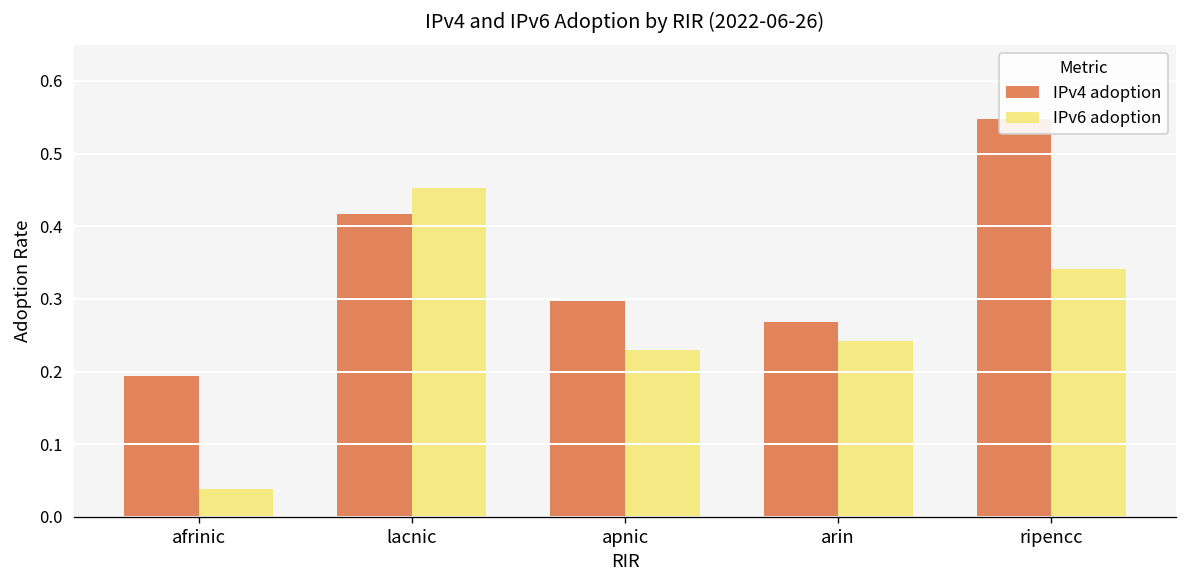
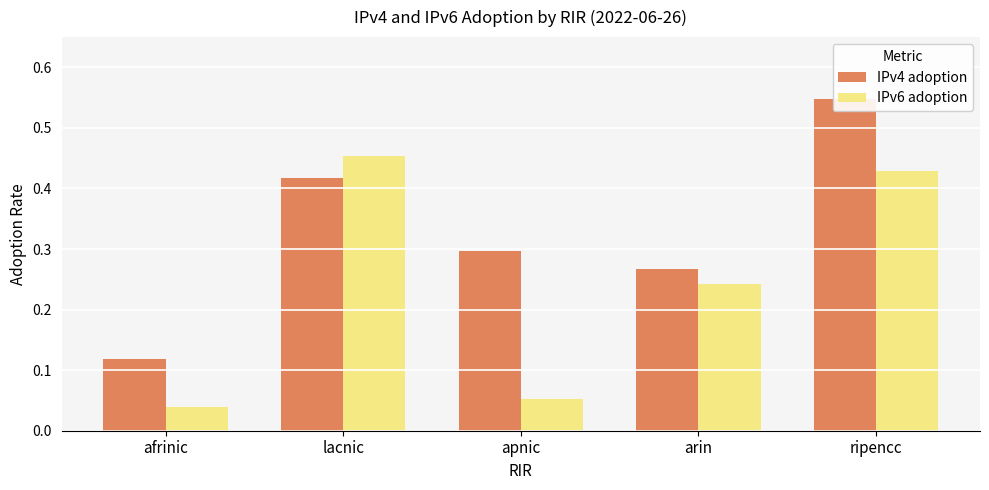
  {
    "IPv4 adoption": {
-     "afrinic": 0.19,
+     "afrinic": 0.12,
      "lacnic": 0.42,
      "apnic": 0.30,
      "arin": 0.27
    },
    "IPv6 adoption": {
      "afrinic": 0.04,
      "lacnic": 0.45,
-     "apnic": 0.23,
+     "apnic": 0.05,
      "arin": 0.24,
-     "ripencc": 0.34
+     "ripencc": 0.43
    }
  }
